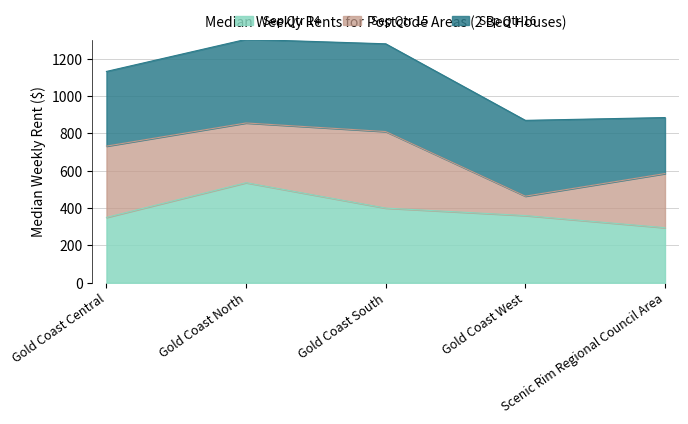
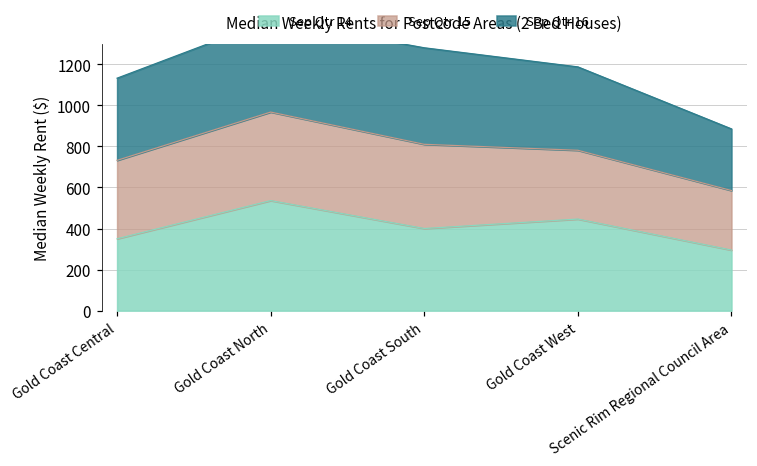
  {
    "Sep Qtr 14": {
      "Gold Coast Central": 350,
      "Gold Coast North": 540,
      "Gold Coast South": 400,
-     "Gold Coast West": 360,
+     "Gold Coast West": 450,
      "Scenic Rim Regional Council Area": 300
    },
    "Sep Qtr 15": {
      "Gold Coast Central": 380,
-     "Gold Coast North": 320,
+     "Gold Coast North": 430,
      "Gold Coast South": 410,
-     "Gold Coast West": 100,
+     "Gold Coast West": 340,
      "Scenic Rim Regional Council Area": 290
    },
    "Sep Qtr 16": {
      "Gold Coast Central": 400,
      "Gold Coast South": 470,
      "Gold Coast West": 410,
      "Scenic Rim Regional Council Area": 300
    }
  }
